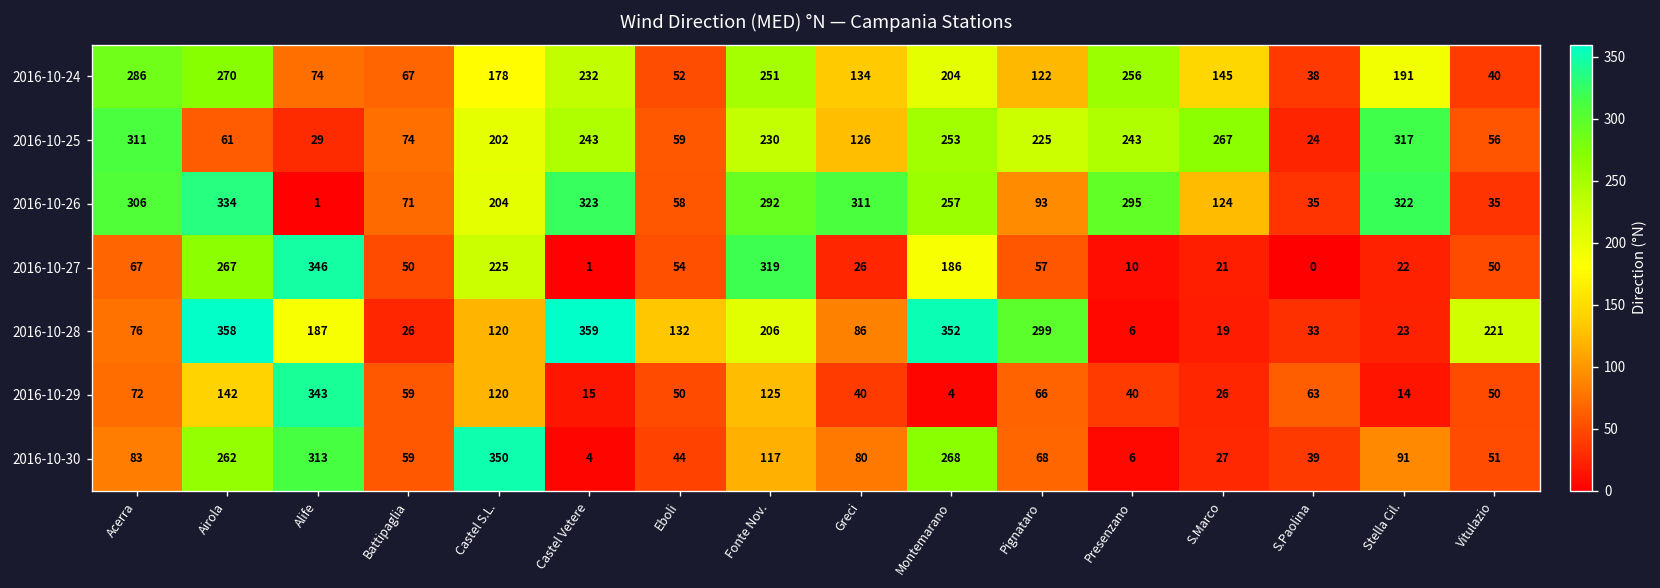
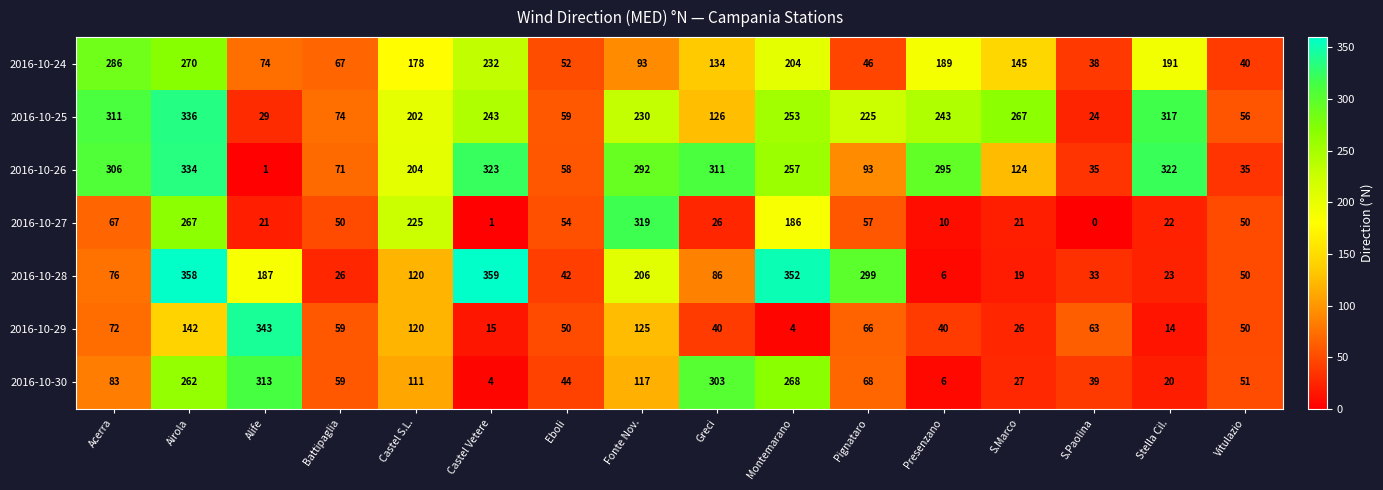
  {
    "2016-10-24": {
      "Acerra": 286,
      "Airola": 270,
      "Alife": 74,
      "Battipaglia": 67,
      "Castel S.L.": 178,
      "Castel Vetere": 232,
      "Eboli": 52,
-     "Fonte Nov.": 251,
+     "Fonte Nov.": 93,
      "Greci": 134,
      "Montemarano": 204,
-     "Pignataro": 122,
-     "Presenzano": 256,
+     "Pignataro": 46,
+     "Presenzano": 189,
      "S.Marco": 145,
      "S.Paolina": 38,
      "Stella Cil.": 191,
      "Vitulazio": 40
    },
    "2016-10-25": {
      "Acerra": 311,
-     "Airola": 61,
+     "Airola": 336,
      "Alife": 29,
      "Battipaglia": 74,
      "Castel S.L.": 202,
      "Castel Vetere": 243,
      "Eboli": 59,
      "Fonte Nov.": 230,
      "Greci": 126,
      "Montemarano": 253,
      "Pignataro": 225,
      "Presenzano": 243,
      "S.Marco": 267,
      "S.Paolina": 24,
      "Stella Cil.": 317,
      "Vitulazio": 56
    },
    "2016-10-26": {
      "Acerra": 306,
      "Airola": 334,
      "Alife": 1,
      "Battipaglia": 71,
      "Castel S.L.": 204,
      "Castel Vetere": 323,
      "Eboli": 58,
      "Fonte Nov.": 292,
      "Greci": 311,
      "Montemarano": 257,
      "Pignataro": 93,
      "Presenzano": 295,
      "S.Marco": 124,
      "S.Paolina": 35,
      "Stella Cil.": 322,
      "Vitulazio": 35
    },
    "2016-10-27": {
      "Acerra": 67,
      "Airola": 267,
-     "Alife": 346,
+     "Alife": 21,
      "Battipaglia": 50,
      "Castel S.L.": 225,
      "Castel Vetere": 1,
      "Eboli": 54,
      "Fonte Nov.": 319,
      "Greci": 26,
      "Montemarano": 186,
      "Pignataro": 57,
      "Presenzano": 10,
      "S.Marco": 21,
      "S.Paolina": 0,
      "Stella Cil.": 22,
      "Vitulazio": 50
    },
    "2016-10-28": {
      "Acerra": 76,
      "Airola": 358,
      "Alife": 187,
      "Battipaglia": 26,
      "Castel S.L.": 120,
      "Castel Vetere": 359,
-     "Eboli": 132,
+     "Eboli": 42,
      "Fonte Nov.": 206,
      "Greci": 86,
      "Montemarano": 352,
      "Pignataro": 299,
      "Presenzano": 6,
      "S.Marco": 19,
      "S.Paolina": 33,
      "Stella Cil.": 23,
-     "Vitulazio": 221
+     "Vitulazio": 50
    },
    "2016-10-29": {
      "Acerra": 72,
      "Airola": 142,
      "Alife": 343,
      "Battipaglia": 59,
      "Castel S.L.": 120,
      "Castel Vetere": 15,
      "Eboli": 50,
      "Fonte Nov.": 125,
      "Greci": 40,
      "Montemarano": 4,
      "Pignataro": 66,
      "Presenzano": 40,
      "S.Marco": 26,
      "S.Paolina": 63,
      "Stella Cil.": 14,
      "Vitulazio": 50
    },
    "2016-10-30": {
      "Acerra": 83,
      "Airola": 262,
      "Alife": 313,
      "Battipaglia": 59,
-     "Castel S.L.": 350,
+     "Castel S.L.": 111,
      "Castel Vetere": 4,
      "Eboli": 44,
      "Fonte Nov.": 117,
-     "Greci": 80,
+     "Greci": 303,
      "Montemarano": 268,
      "Pignataro": 68,
      "Presenzano": 6,
      "S.Marco": 27,
      "S.Paolina": 39,
-     "Stella Cil.": 91,
+     "Stella Cil.": 20,
      "Vitulazio": 51
    }
  }
